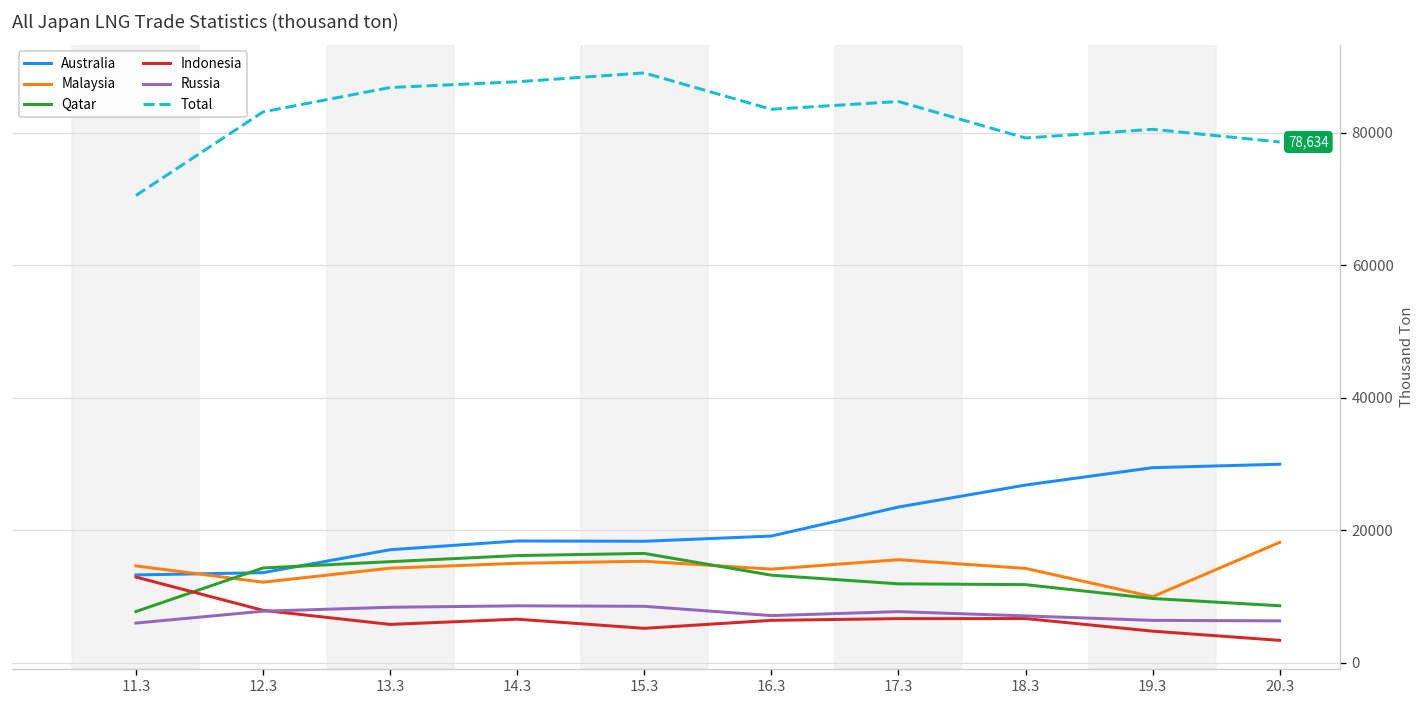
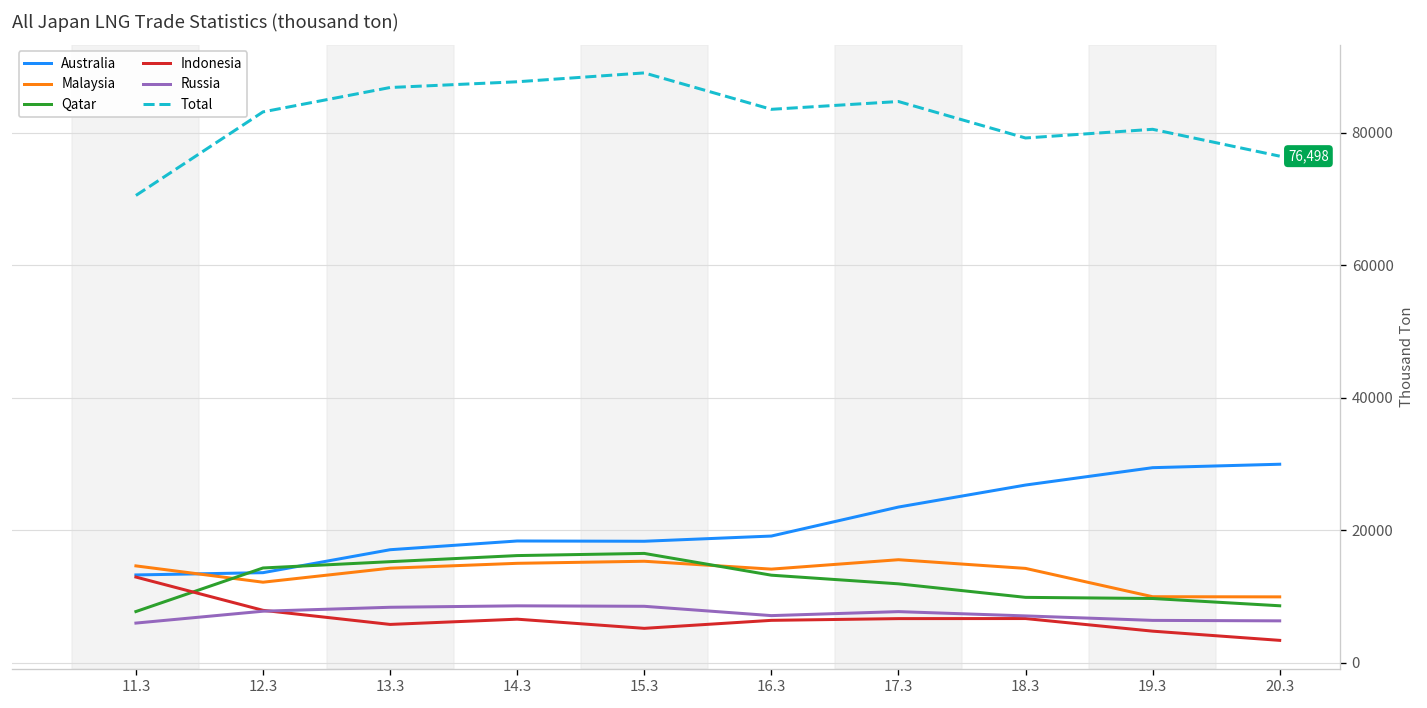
  {
    "Australia": {
      "12.3": "14000",
      "13.3": "17000",
      "14.3": "18000",
      "15.3": "18000",
      "16.3": "19000",
      "17.3": "24000",
      "18.3": "27000",
      "19.3": "29000",
      "20.3": "30000"
    },
    "Malaysia": {
      "11.3": "15000",
      "12.3": "12000",
      "13.3": "14000",
      "14.3": "15000",
      "15.3": "15000",
      "16.3": "14000",
      "17.3": "16000",
      "18.3": "14000",
-     "20.3": "18000"
+     "20.3": "10000"
    },
    "Qatar": {
      "11.3": "8000",
      "12.3": "14000",
      "13.3": "15000",
      "14.3": "16000",
      "15.3": "17000",
      "16.3": "13000",
      "17.3": "12000",
-     "18.3": "12000",
+     "18.3": "10000",
      "20.3": "9000"
    },
    "Indonesia": {
      "13.3": "6000",
      "14.3": "7000",
      "15.3": "5000",
      "16.3": "6000",
      "17.3": "7000",
      "19.3": "5000",
      "20.3": "3000"
    },
    "Russia": {
      "11.3": "6000",
      "13.3": "8000",
      "14.3": "9000",
      "15.3": "9000",
      "16.3": "7000",
      "17.3": "8000",
      "19.3": "6000",
      "20.3": "6000"
    },
    "Total": {
-     "20.3": "78,634"
+     "20.3": "76,498"
    }
  }
